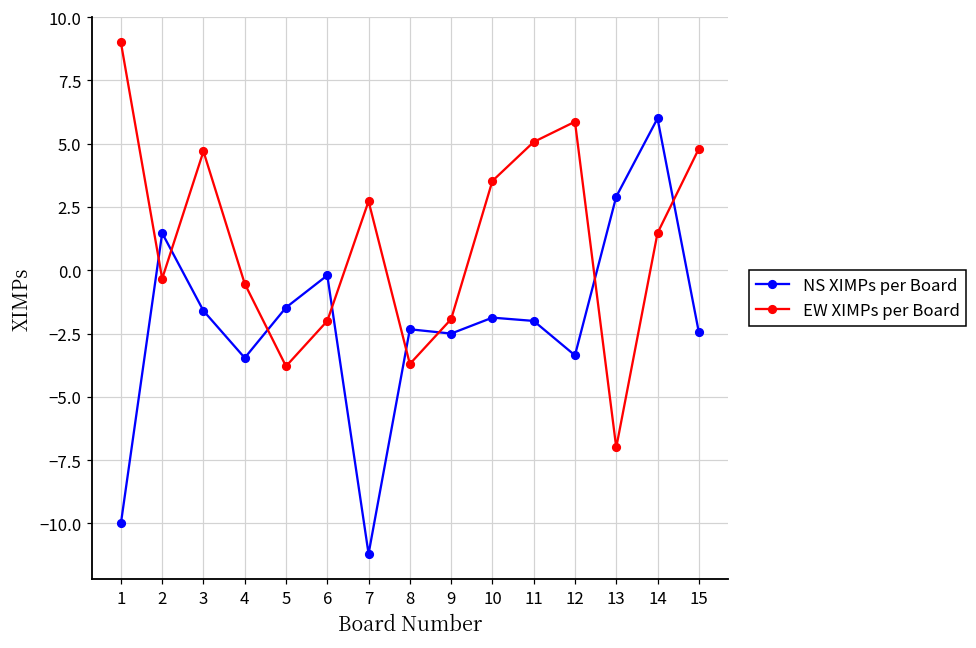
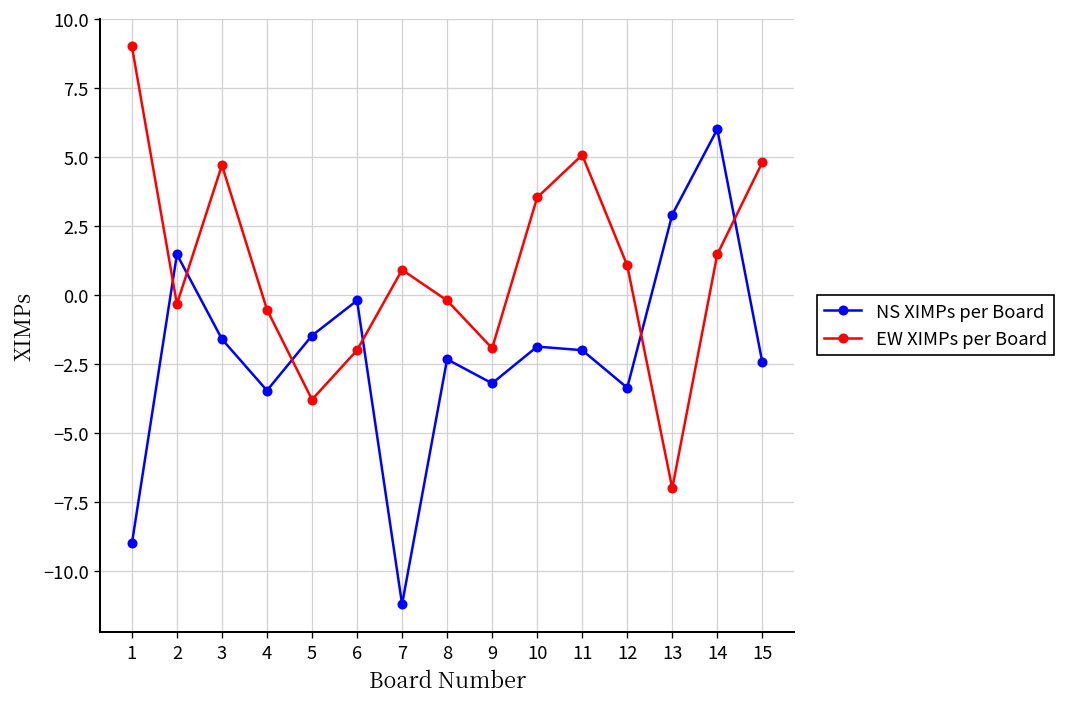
  {
    "NS XIMPs per Board": {
-     "1": -10,
+     "1": -9,
      "2": 1.5,
      "3": -1.6,
      "4": -3.5,
      "5": -1.5,
      "6": -0.2,
      "7": -11.2,
      "8": -2.3,
-     "9": -2.5,
+     "9": -3.2,
      "10": -1.9,
      "11": -2.0,
      "12": -3.4,
      "13": 2.9,
      "14": 6.0,
      "15": -2.4
    },
    "EW XIMPs per Board": {
      "1": 9.0,
      "2": -0.3,
      "3": 4.7,
      "4": -0.5,
      "5": -3.8,
      "6": -2.0,
-     "7": 2.7,
-     "8": -3.7,
+     "7": 0.9,
+     "8": -0.2,
      "9": -1.9,
      "10": 3.5,
      "11": 5.1,
-     "12": 5.9,
+     "12": 1.1,
      "13": -7.0,
      "14": 1.5,
      "15": 4.8
    }
  }
